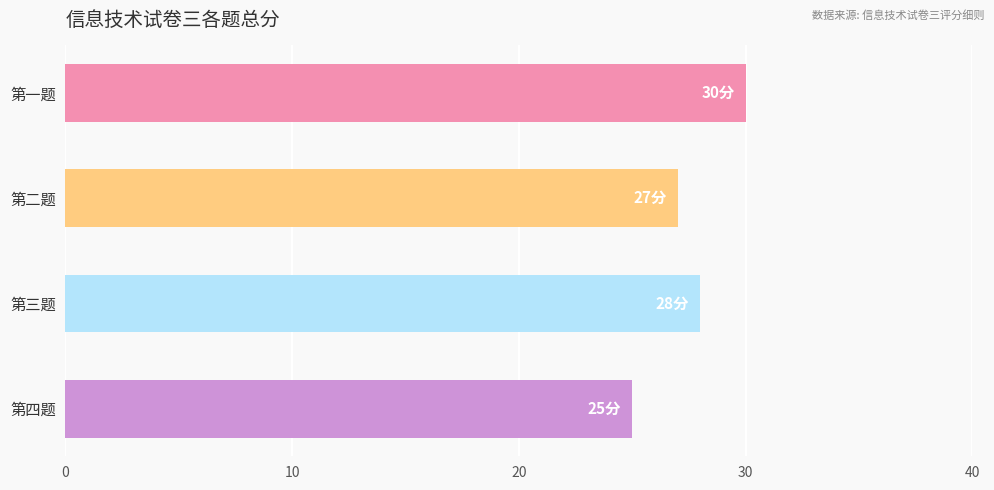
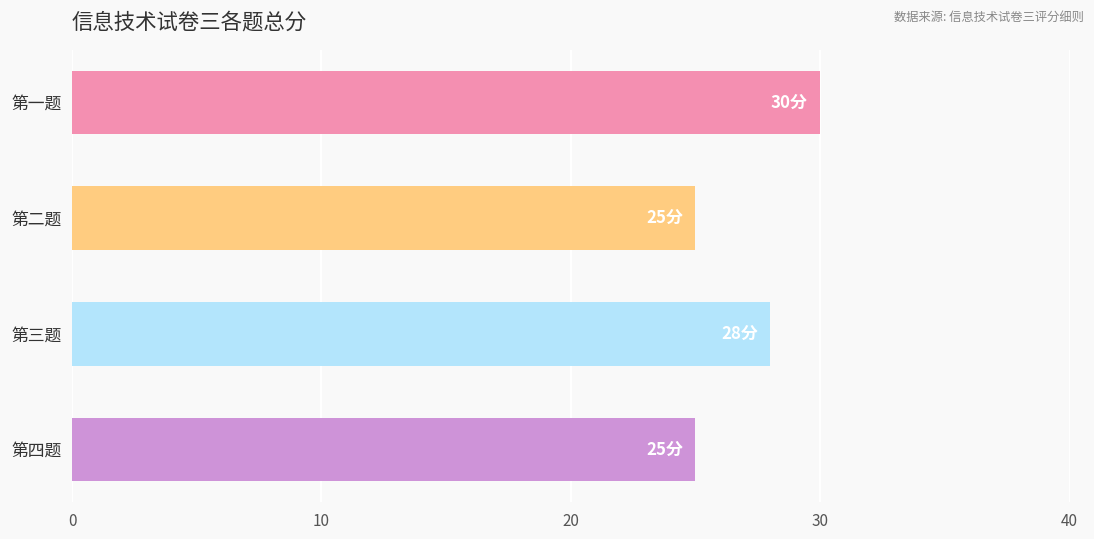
  {
    "第一题": "30分",
-   "第二题": "27分",
+   "第二题": "25分",
    "第三题": "28分",
    "第四题": "25分"
  }
